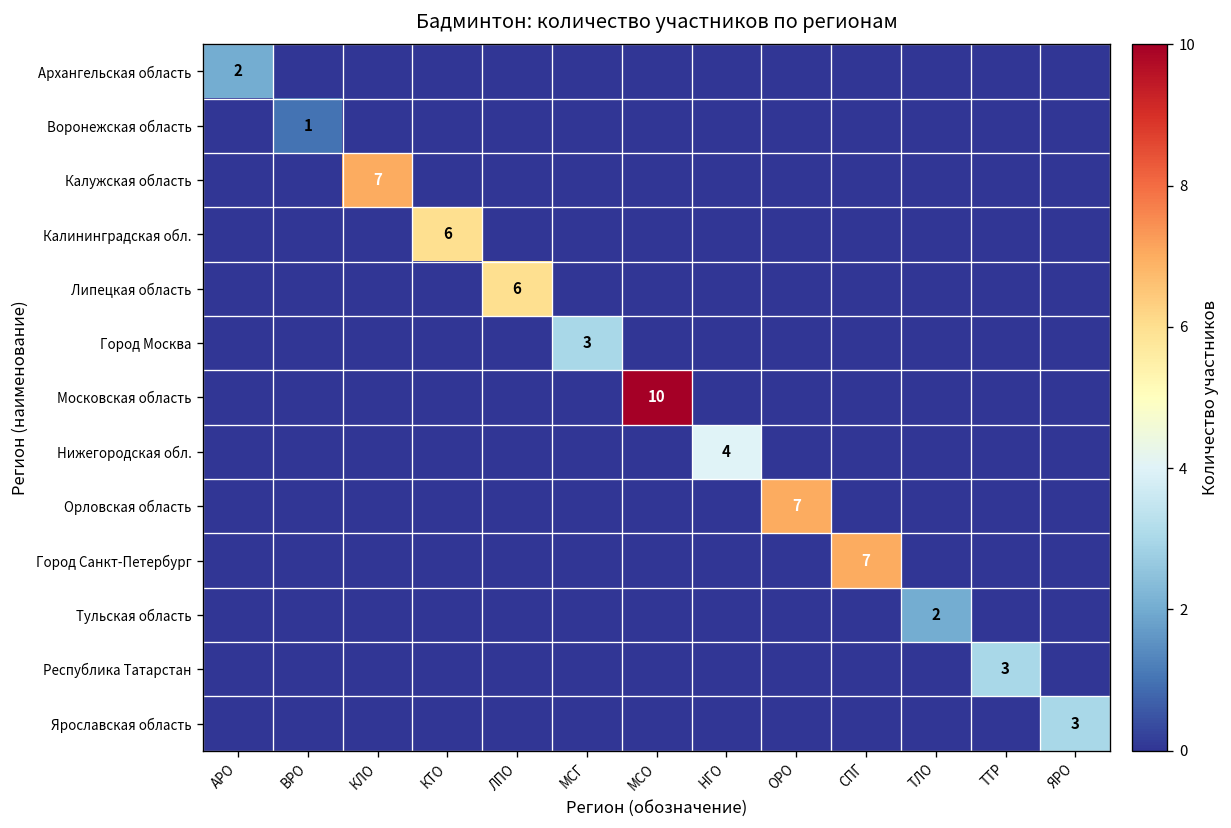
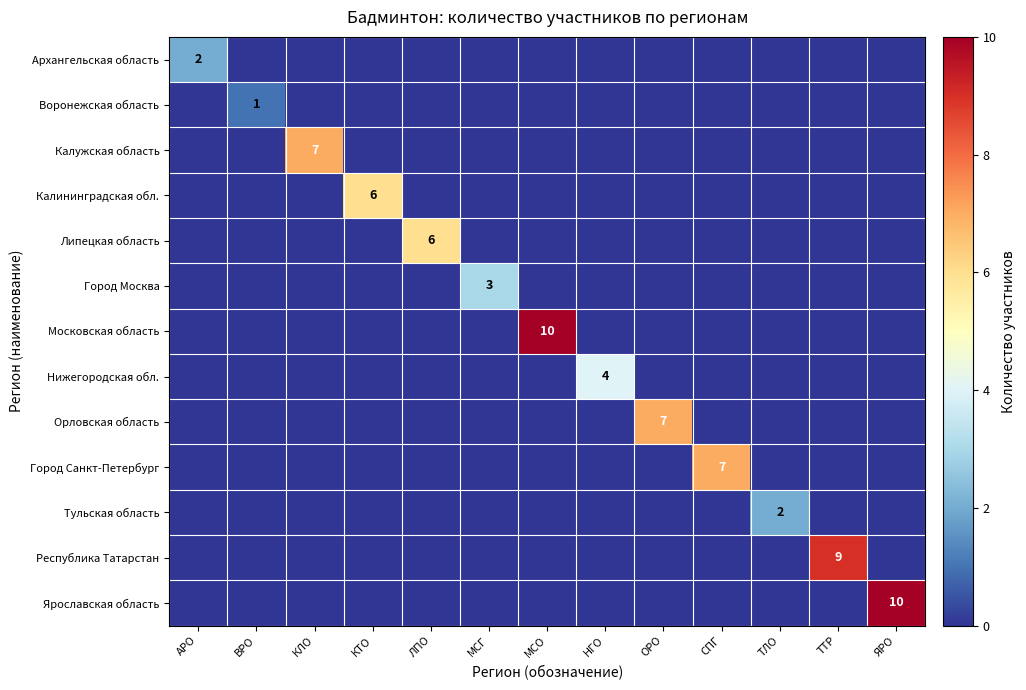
  {
    "Архангельская область": {
      "АРО": 2
    },
    "Воронежская область": {
      "ВРО": 1
    },
    "Калужская область": {
      "КЛО": 7
    },
    "Калининградская обл.": {
      "КТО": 6
    },
    "Липецкая область": {
      "ЛПО": 6
    },
    "Город Москва": {
      "МСГ": 3
    },
    "Московская область": {
      "МСО": 10
    },
    "Нижегородская обл.": {
      "НГО": 4
    },
    "Орловская область": {
      "ОРО": 7
    },
    "Город Санкт-Петербург": {
      "СПГ": 7
    },
    "Тульская область": {
      "ТЛО": 2
    },
    "Республика Татарстан": {
-     "ТТР": 3
+     "ТТР": 9
    },
    "Ярославская область": {
-     "ЯРО": 3
+     "ЯРО": 10
    }
  }
